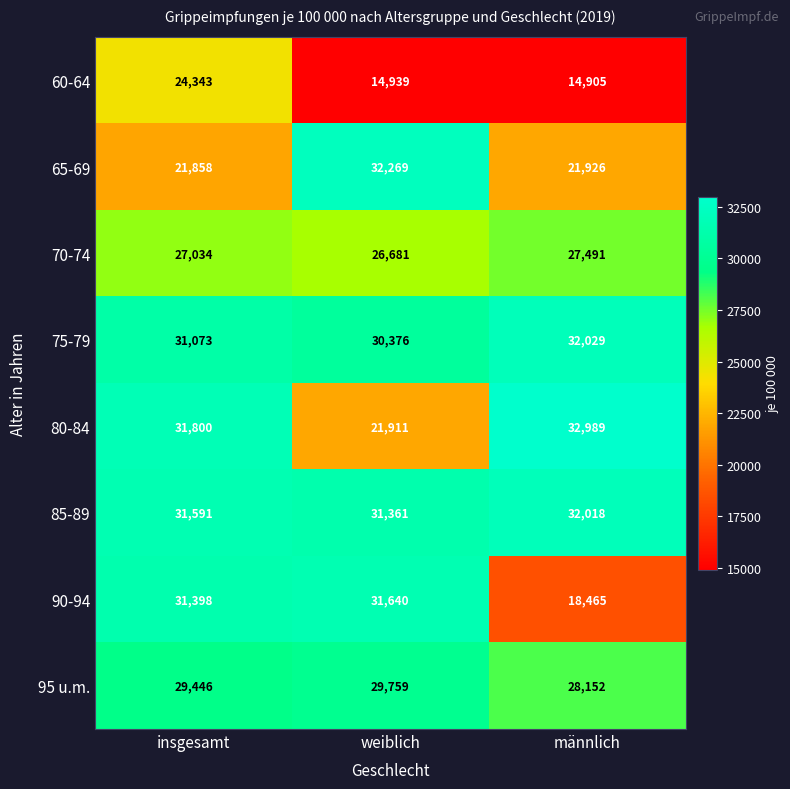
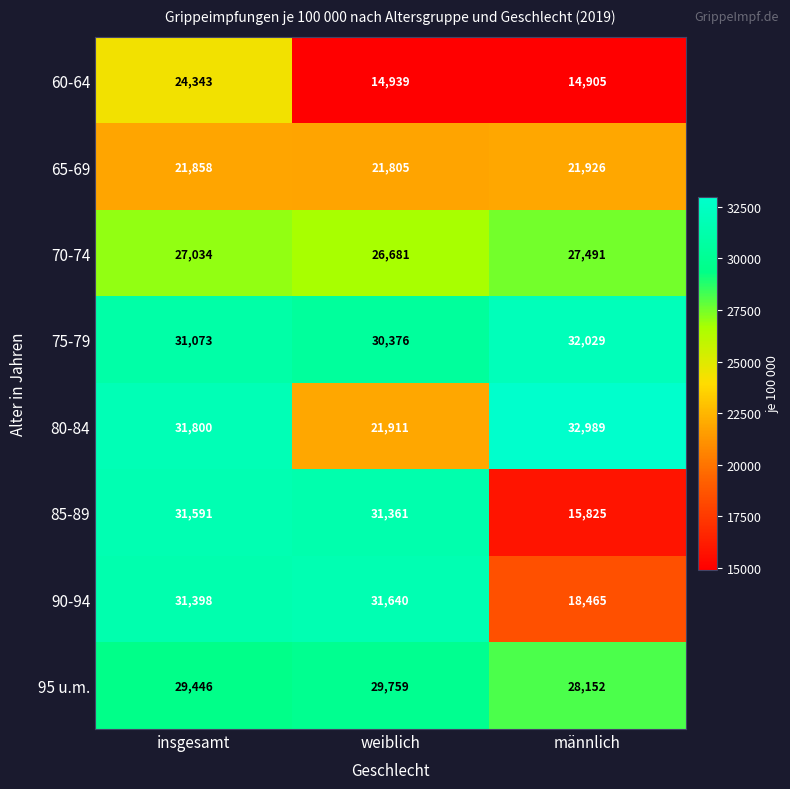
  {
    "60-64": {
      "insgesamt": "24,343",
      "weiblich": "14,939",
      "männlich": "14,905"
    },
    "65-69": {
      "insgesamt": "21,858",
-     "weiblich": "32,269",
+     "weiblich": "21,805",
      "männlich": "21,926"
    },
    "70-74": {
      "insgesamt": "27,034",
      "weiblich": "26,681",
      "männlich": "27,491"
    },
    "75-79": {
      "insgesamt": "31,073",
      "weiblich": "30,376",
      "männlich": "32,029"
    },
    "80-84": {
      "insgesamt": "31,800",
      "weiblich": "21,911",
      "männlich": "32,989"
    },
    "85-89": {
      "insgesamt": "31,591",
      "weiblich": "31,361",
-     "männlich": "32,018"
+     "männlich": "15,825"
    },
    "90-94": {
      "insgesamt": "31,398",
      "weiblich": "31,640",
      "männlich": "18,465"
    },
    "95 u.m.": {
      "insgesamt": "29,446",
      "weiblich": "29,759",
      "männlich": "28,152"
    }
  }
